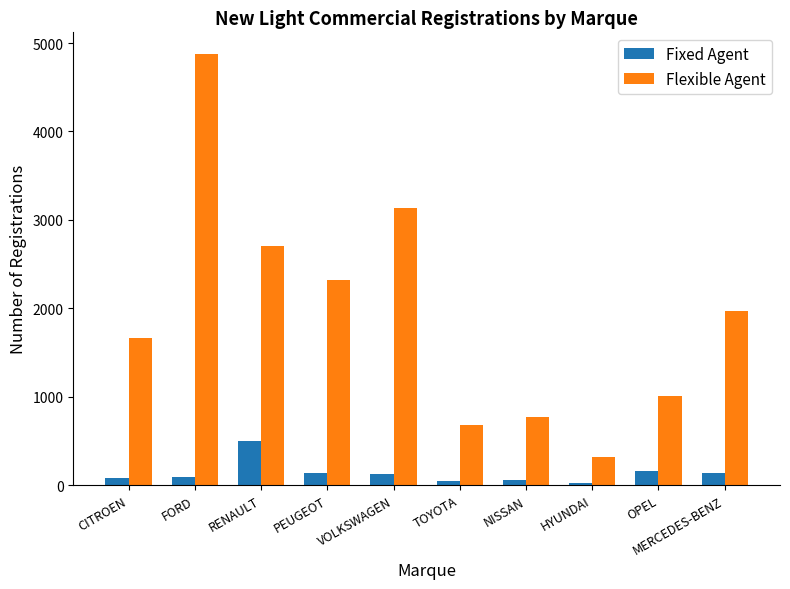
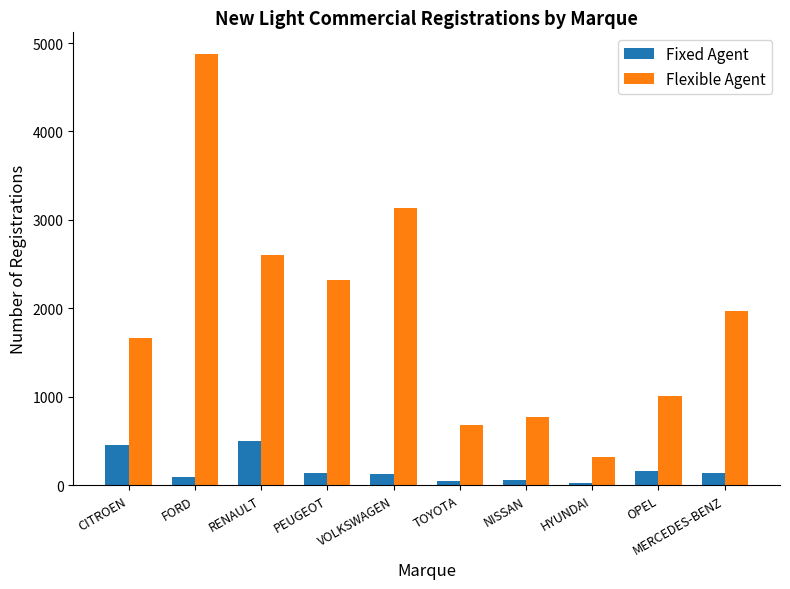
  {
    "Fixed Agent": {
-     "CITROEN": 100,
+     "CITROEN": 500,
      "FORD": 100,
      "RENAULT": 500,
      "PEUGEOT": 100,
      "VOLKSWAGEN": 100,
      "TOYOTA": 0,
      "NISSAN": 100,
      "OPEL": 200,
      "MERCEDES-BENZ": 100
    },
    "Flexible Agent": {
      "CITROEN": 1700,
      "FORD": 4900,
-     "RENAULT": 2700,
+     "RENAULT": 2600,
      "PEUGEOT": 2300,
      "VOLKSWAGEN": 3100,
      "TOYOTA": 700,
      "NISSAN": 800,
      "HYUNDAI": 300,
      "OPEL": 1000,
      "MERCEDES-BENZ": 2000
    }
  }
